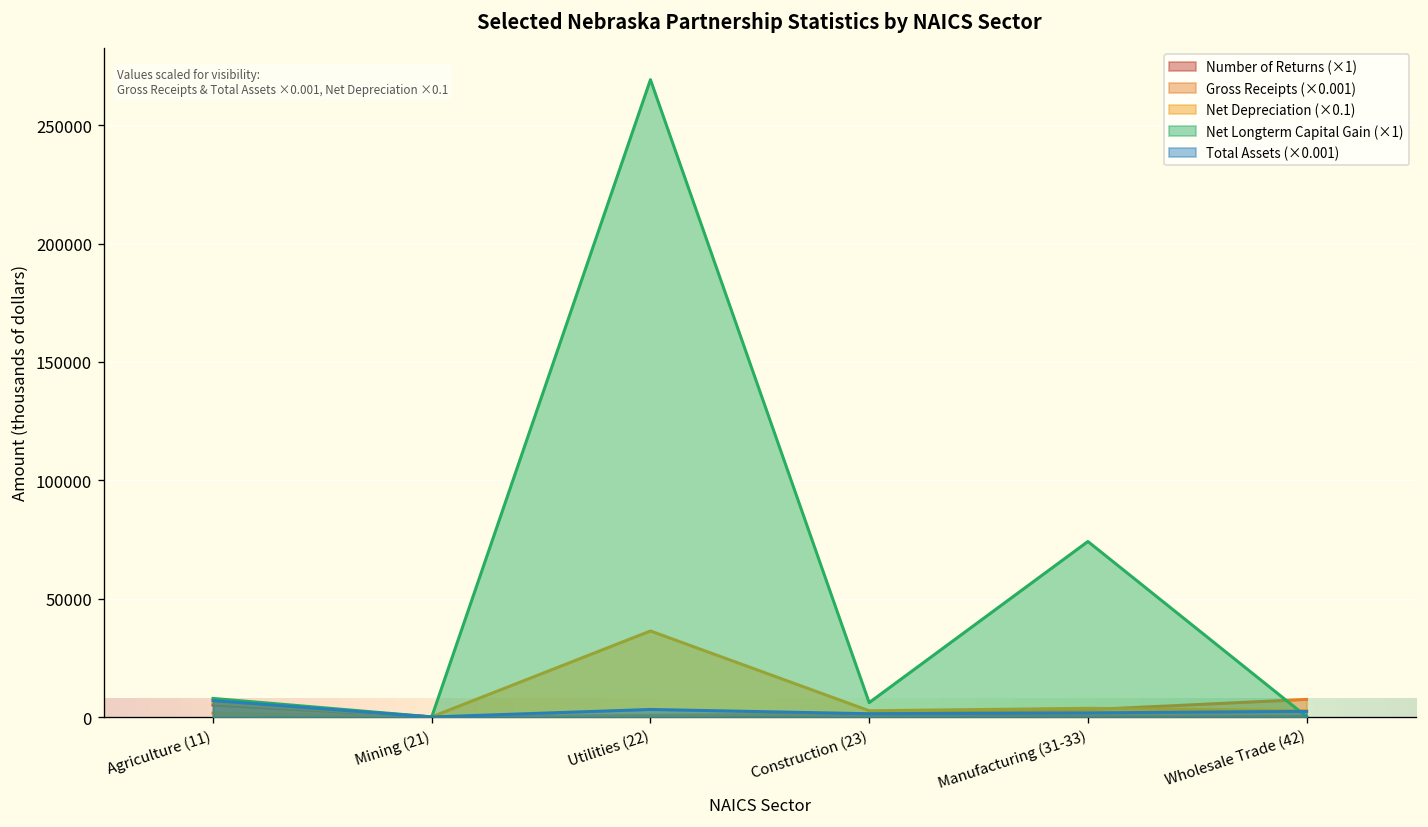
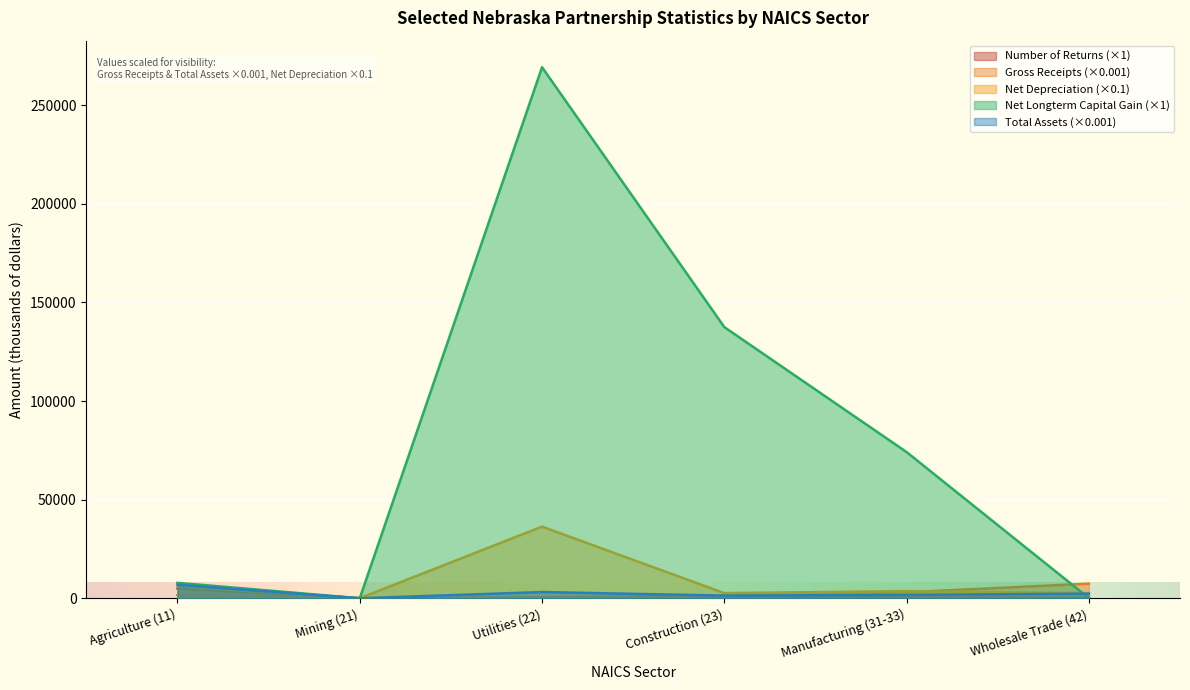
  {
    "Net Longterm Capital Gain (×1)": {
      "Utilities (22)": 269000,
-     "Construction (23)": 6000,
+     "Construction (23)": 137000,
      "Manufacturing (31-33)": 74000
    },
    "Total Assets (×0.001)": {
      "Utilities (22)": 3000,
      "Manufacturing (31-33)": 2000
    }
  }
